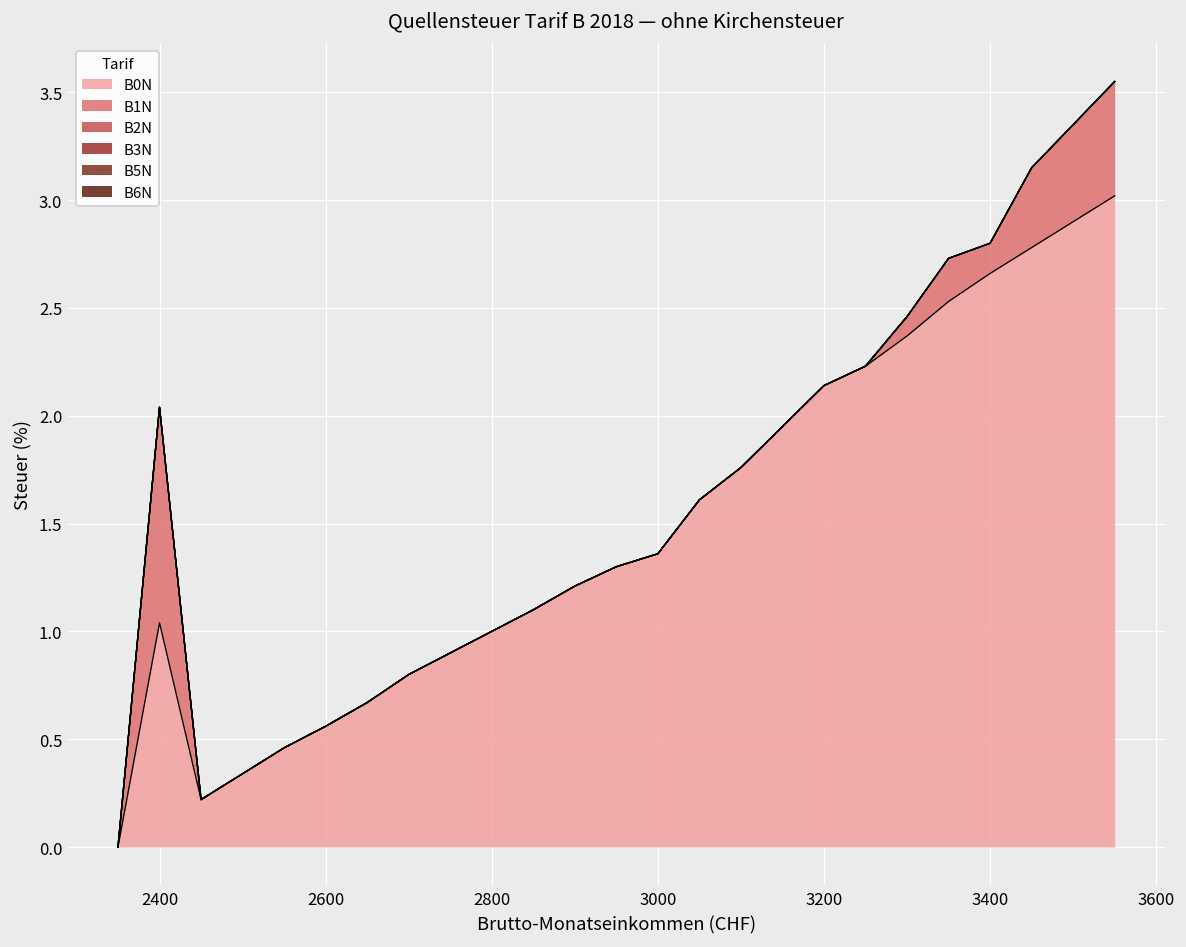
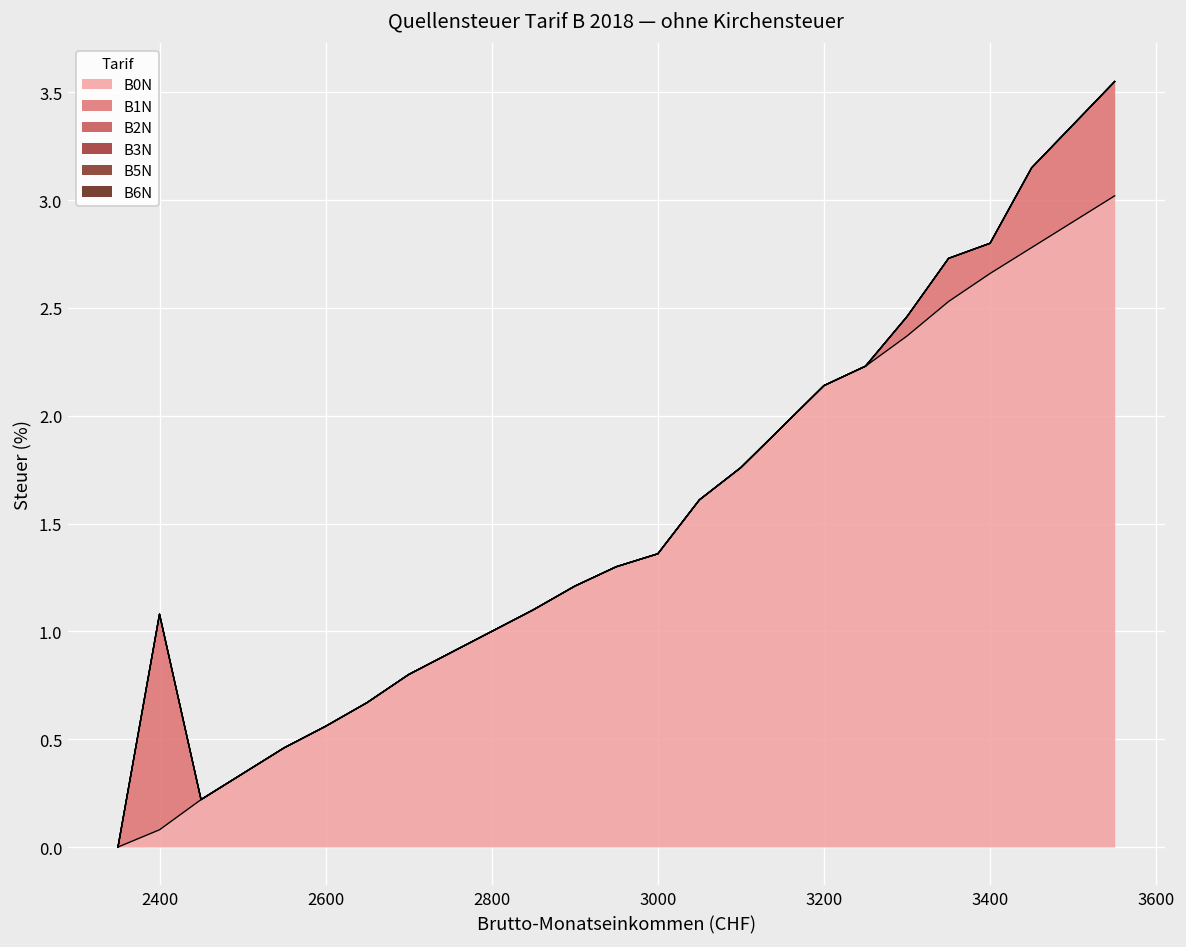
  {
    "B0N": {
-     "2400": 1.04,
+     "2400": 0.08,
      "3400": 2.66
    }
  }
